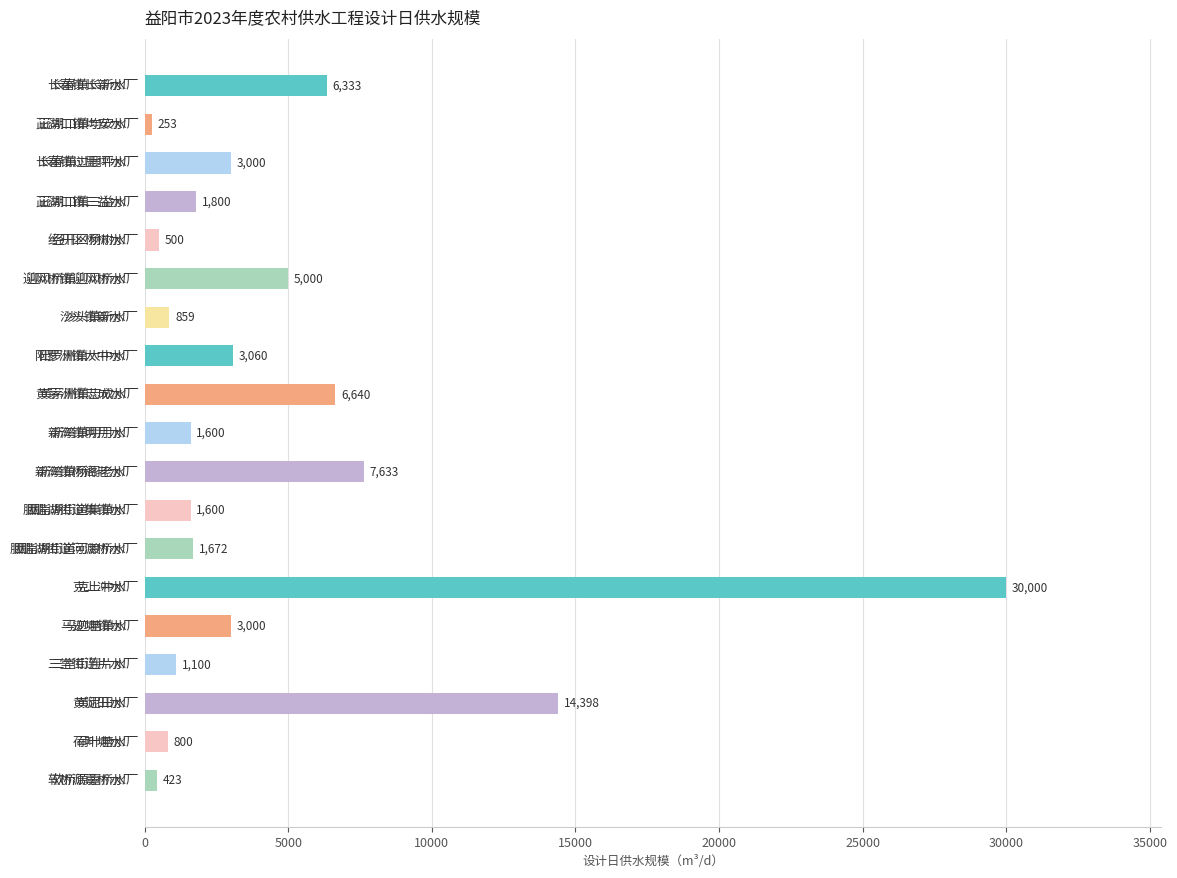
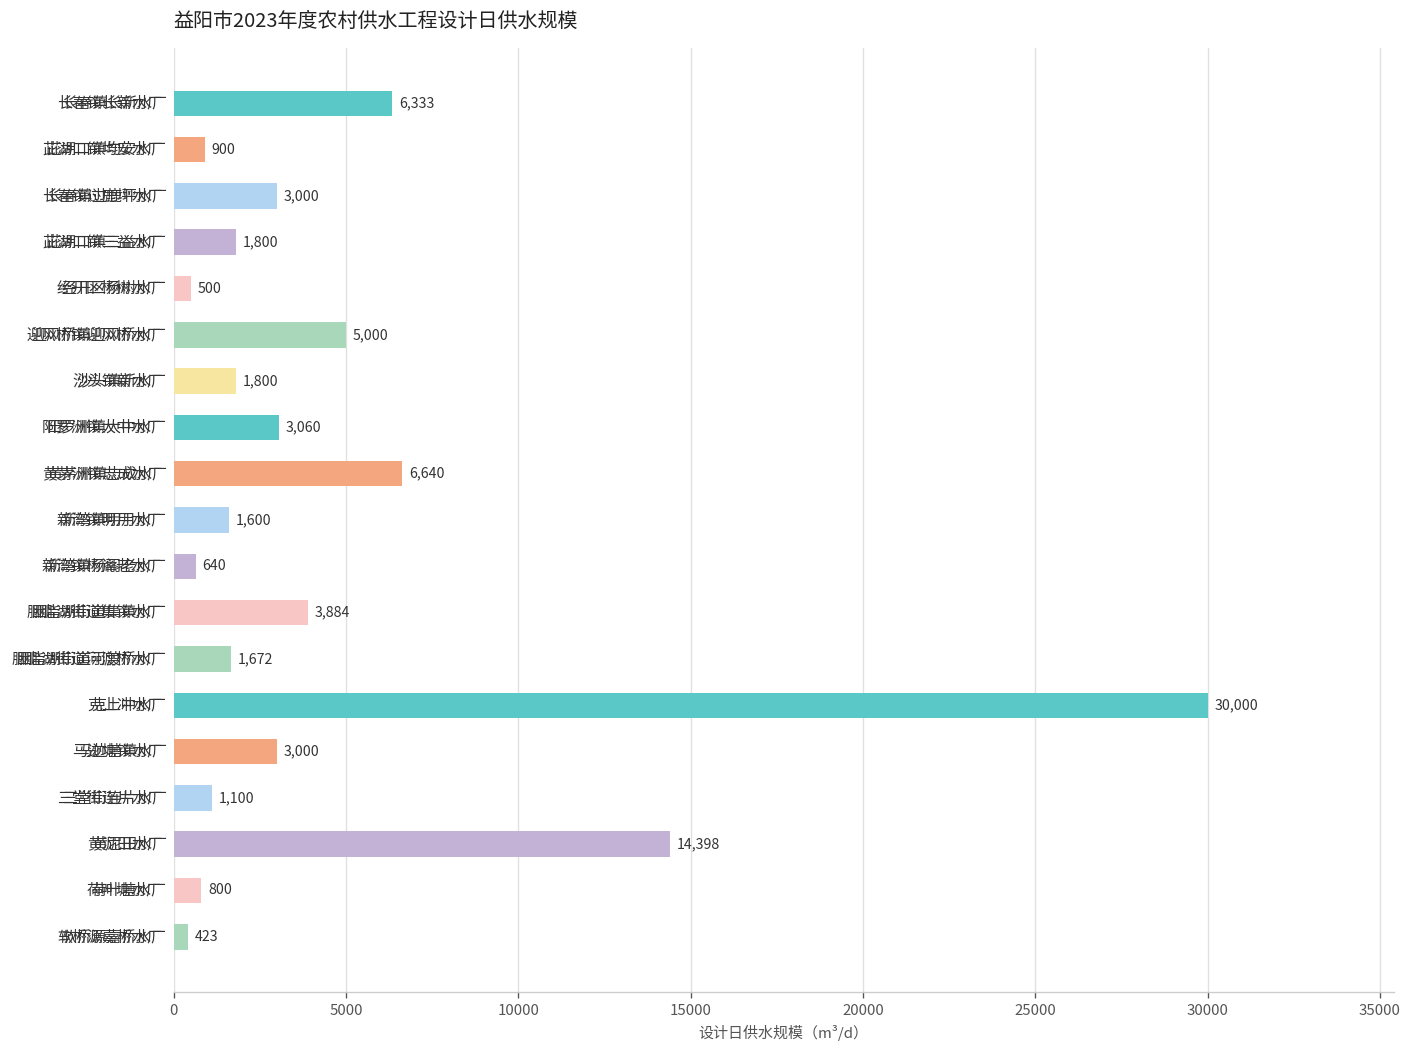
  {
    "长春镇长新水厂": "6,333",
-   "茈湖口镇均安水厂": "253",
+   "茈湖口镇均安水厂": "900",
    "长春镇过鹿坪水厂": "3,000",
    "茈湖口镇三益水厂": "1,800",
    "经开区杨树水厂": "500",
    "迎风桥镇迎风桥水厂": "5,000",
-   "沙头镇新水厂": "859",
+   "沙头镇新水厂": "1,800",
    "阳罗洲镇大中水厂": "3,060",
    "黄茅洲镇志成水厂": "6,640",
    "新湾镇明月水厂": "1,600",
-   "新湾镇杨阁老水厂": "7,633",
-   "胭脂湖街道集镇水厂": "1,600",
+   "新湾镇杨阁老水厂": "640",
+   "胭脂湖街道集镇水厂": "3,884",
    "胭脂湖街道河渡桥水厂": "1,672",
    "克上冲水厂": "30,000",
    "马迹塘镇水厂": "3,000",
    "三堂街连片水厂": "1,100",
    "黄泥田水厂": "14,398",
    "荷叶塘水厂": "800",
    "软桥源嘉桥水厂": "423"
  }
